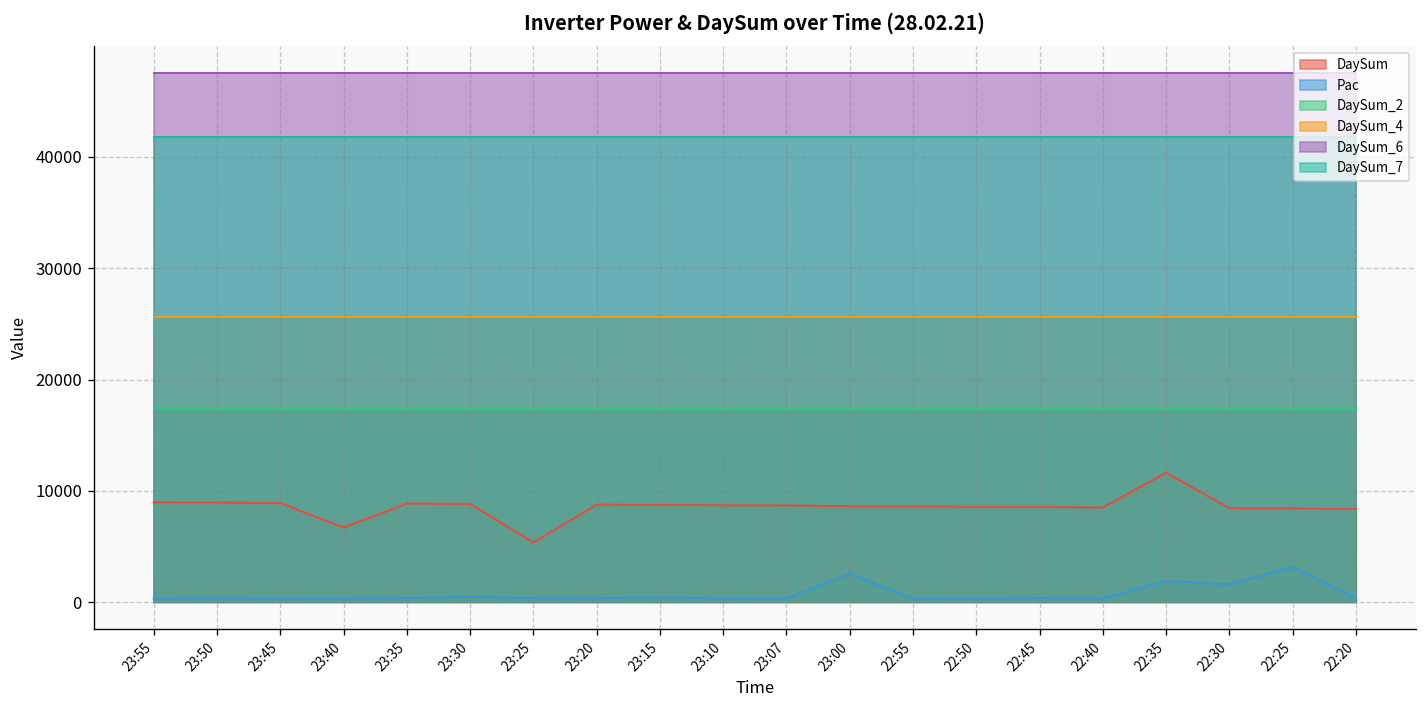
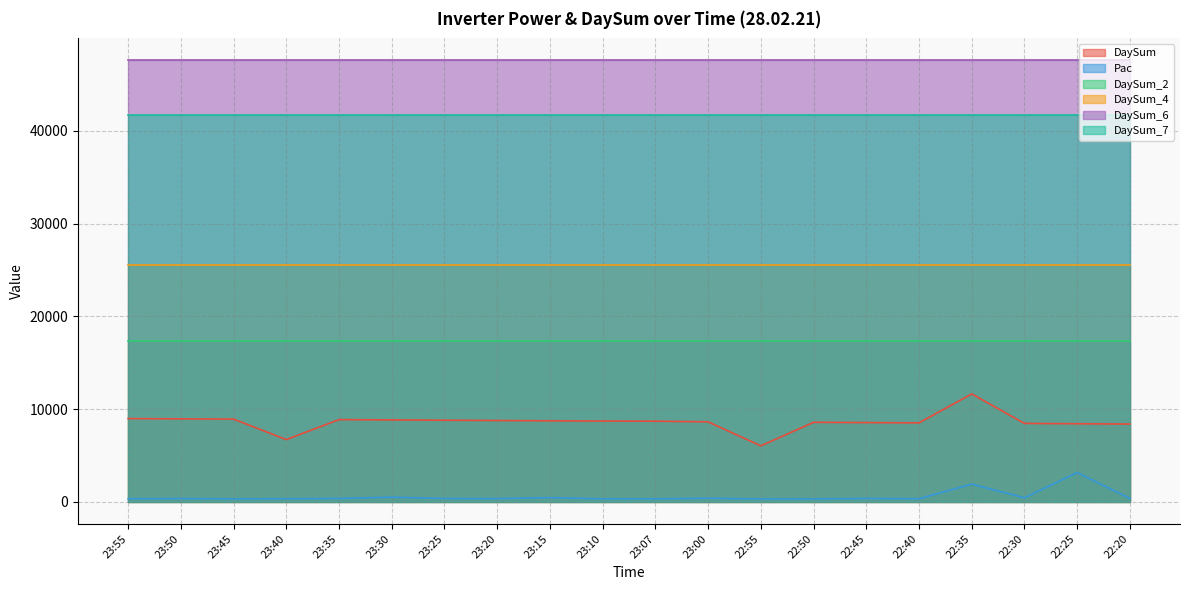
  {
    "DaySum": {
      "23:55": 9000,
      "23:50": 9000,
      "23:45": 9000,
      "23:40": 7000,
      "23:35": 9000,
      "23:30": 9000,
-     "23:25": 5000,
+     "23:25": 9000,
      "23:20": 9000,
      "23:15": 9000,
      "23:10": 9000,
      "23:07": 9000,
      "23:00": 9000,
-     "22:55": 9000,
+     "22:55": 6000,
      "22:50": 9000,
      "22:45": 9000,
      "22:40": 9000,
      "22:35": 12000,
      "22:30": 8000,
      "22:25": 8000,
      "22:20": 8000
    },
    "Pac": {
      "23:55": 0,
      "23:50": 0,
      "23:45": 0,
      "23:40": 0,
      "23:35": 0,
      "23:30": 0,
      "23:25": 0,
      "23:20": 0,
      "23:15": 0,
      "23:10": 0,
      "23:07": 0,
-     "23:00": 3000,
+     "23:00": 0,
      "22:55": 0,
      "22:50": 0,
      "22:45": 0,
      "22:40": 0,
      "22:35": 2000,
-     "22:30": 2000,
+     "22:30": 0,
      "22:25": 3000,
      "22:20": 0
    },
    "DaySum_4": {
      "23:55": 26000,
      "23:50": 26000,
      "23:45": 26000,
      "23:40": 26000,
      "23:35": 26000,
      "23:30": 26000,
      "23:25": 26000,
      "23:20": 26000,
      "23:15": 26000,
      "23:10": 26000,
      "23:07": 26000,
      "23:00": 26000,
      "22:55": 26000,
      "22:50": 26000,
      "22:45": 26000,
      "22:40": 26000,
      "22:35": 26000,
      "22:30": 26000,
      "22:25": 26000,
      "22:20": 26000
    },
    "DaySum_6": {
      "23:55": 48000,
      "23:50": 48000,
      "23:45": 48000,
      "23:40": 48000,
      "23:35": 48000,
      "23:30": 48000,
      "23:25": 48000,
      "23:20": 48000,
      "23:15": 48000,
      "23:10": 48000,
      "23:07": 48000,
      "23:00": 48000,
      "22:55": 48000,
      "22:50": 48000,
      "22:45": 48000,
      "22:40": 48000,
      "22:35": 48000,
      "22:30": 48000,
      "22:25": 48000
    }
  }
